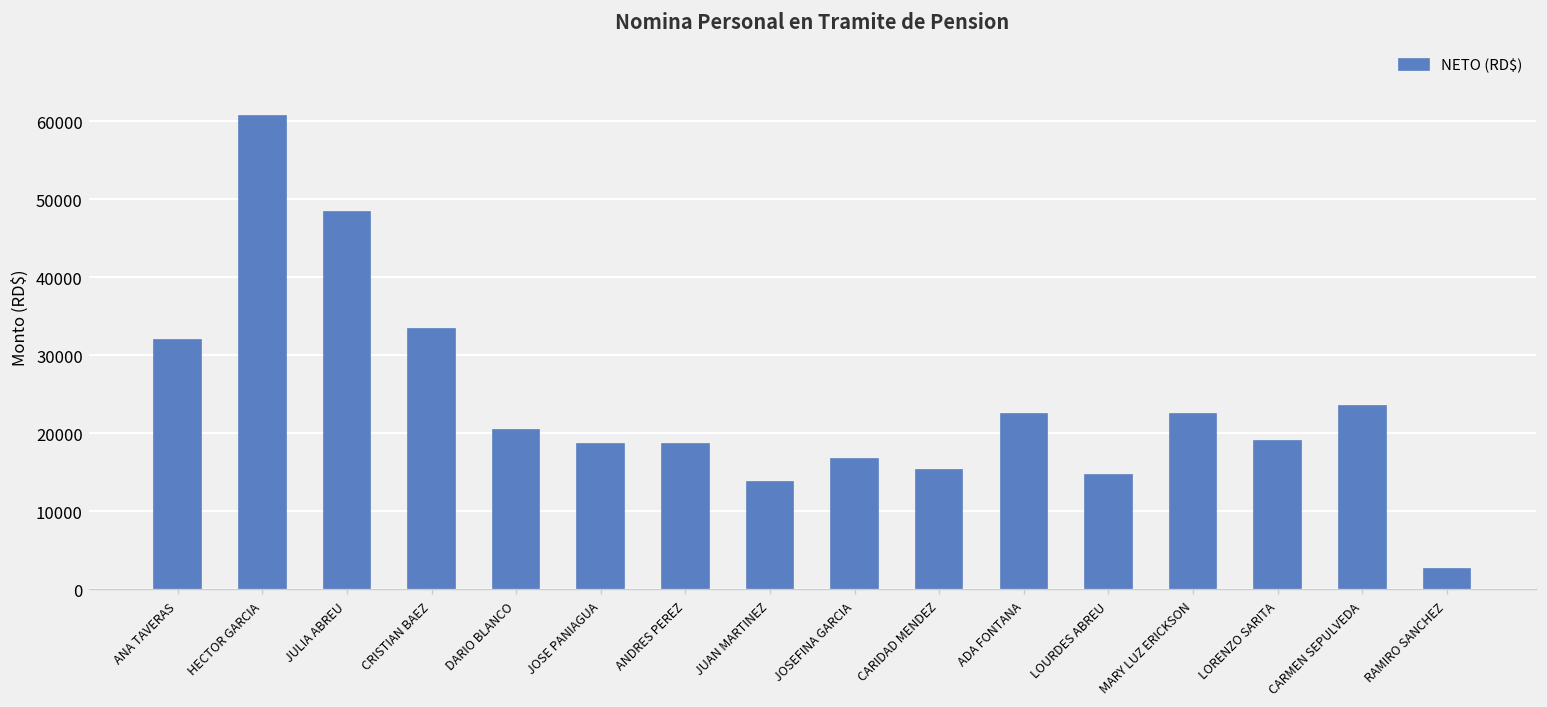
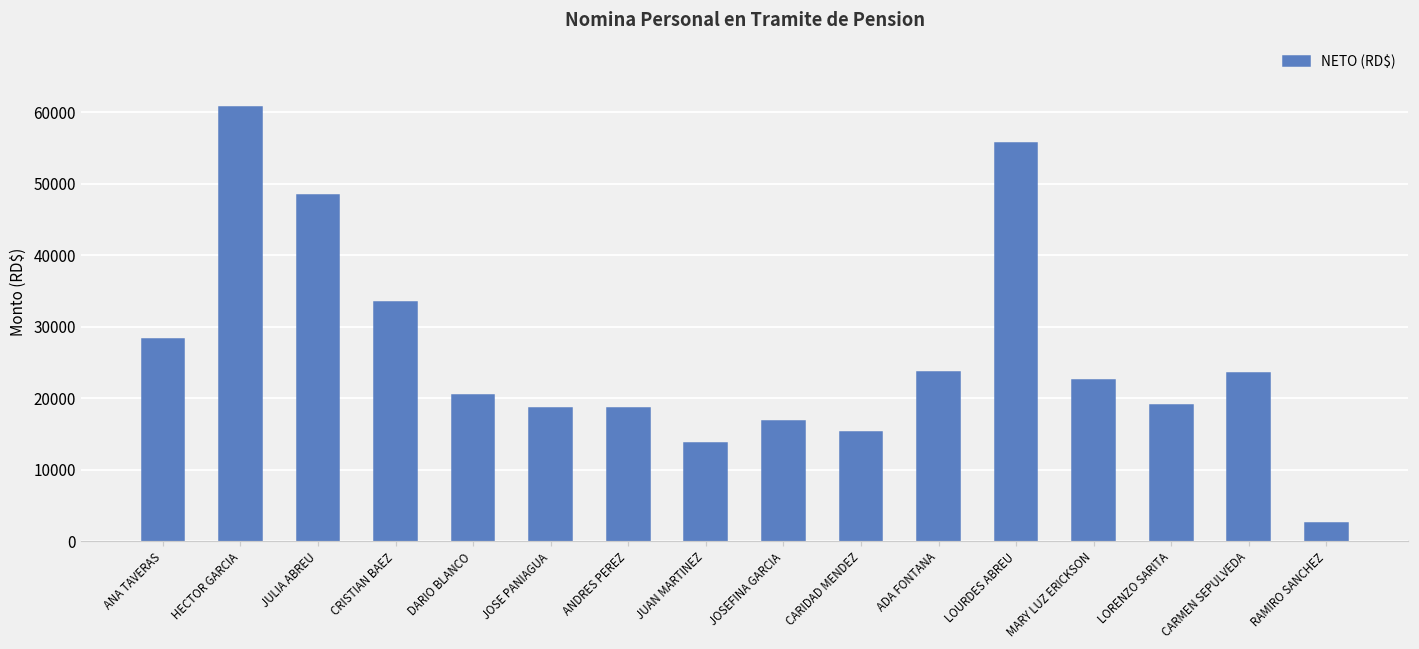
  {
-   "ANA TAVERAS": 32000,
+   "ANA TAVERAS": 28000,
    "HECTOR GARCIA": 61000,
    "JULIA ABREU": 48000,
    "CRISTIAN BAEZ": 33000,
    "DARIO BLANCO": 20000,
    "JOSE PANIAGUA": 19000,
    "ANDRES PEREZ": 19000,
    "JUAN MARTINEZ": 14000,
    "JOSEFINA GARCIA": 17000,
    "CARIDAD MENDEZ": 15000,
-   "ADA FONTANA": 22000,
-   "LOURDES ABREU": 15000,
+   "ADA FONTANA": 24000,
+   "LOURDES ABREU": 56000,
    "MARY LUZ ERICKSON": 23000,
    "LORENZO SARITA": 19000,
    "CARMEN SEPULVEDA": 24000,
    "RAMIRO SANCHEZ": 3000
  }
